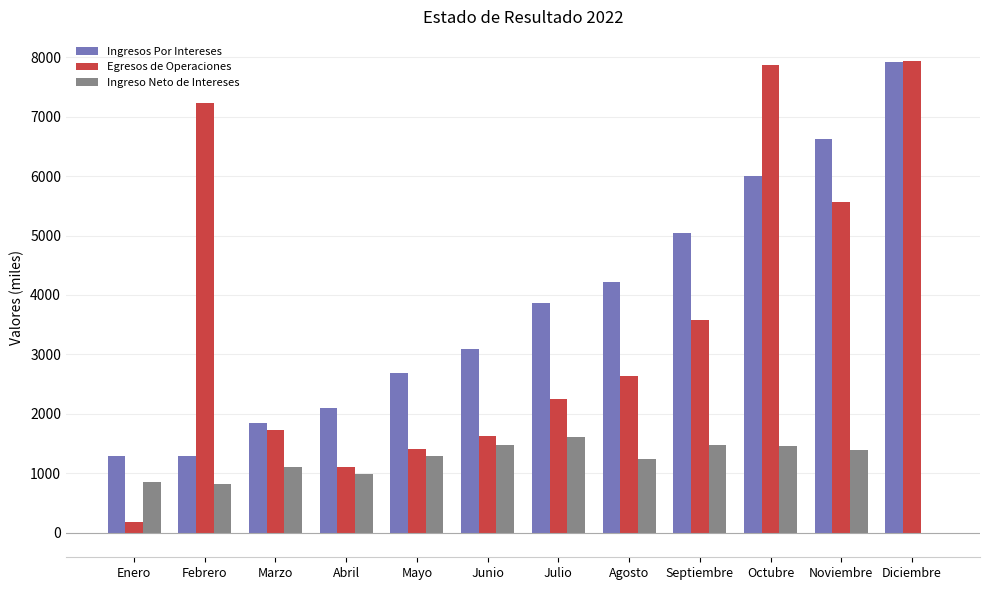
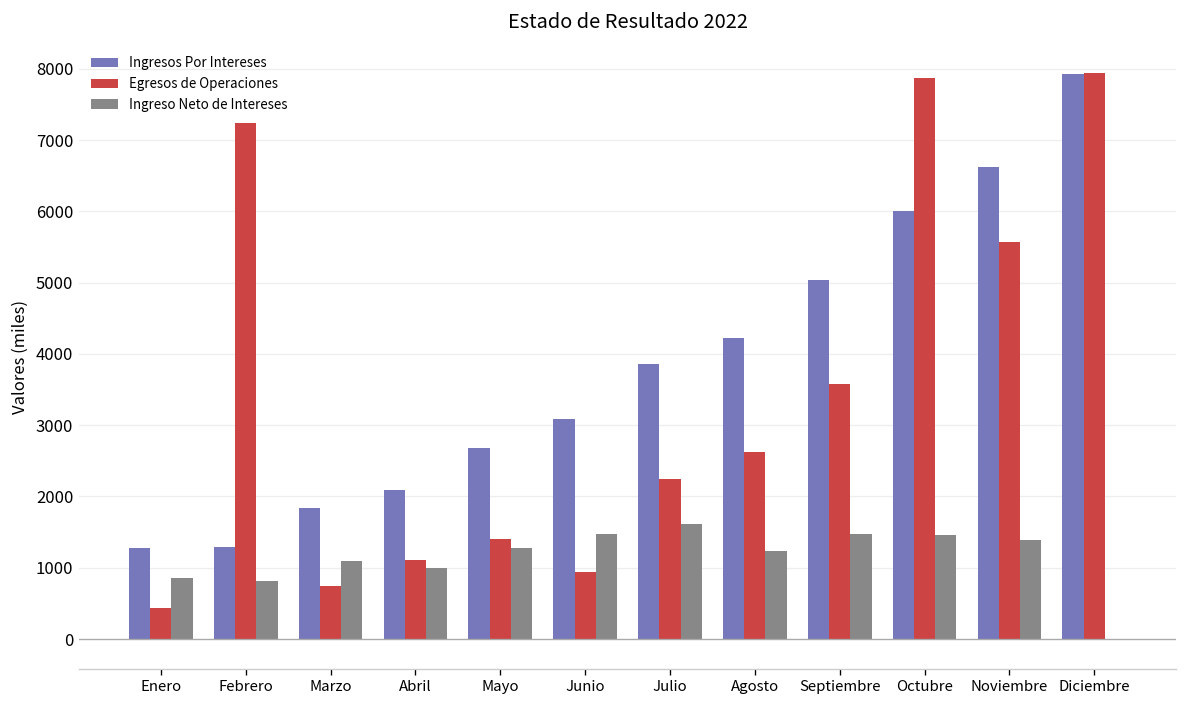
  {
    "Egresos de Operaciones": {
-     "Enero": 200,
+     "Enero": 400,
      "Febrero": 7200,
-     "Marzo": 1700,
+     "Marzo": 700,
      "Abril": 1100,
      "Mayo": 1400,
-     "Junio": 1600,
+     "Junio": 900,
      "Julio": 2300,
      "Agosto": 2600,
      "Septiembre": 3600,
      "Octubre": 7900,
      "Noviembre": 5600,
      "Diciembre": 7900
    }
  }
